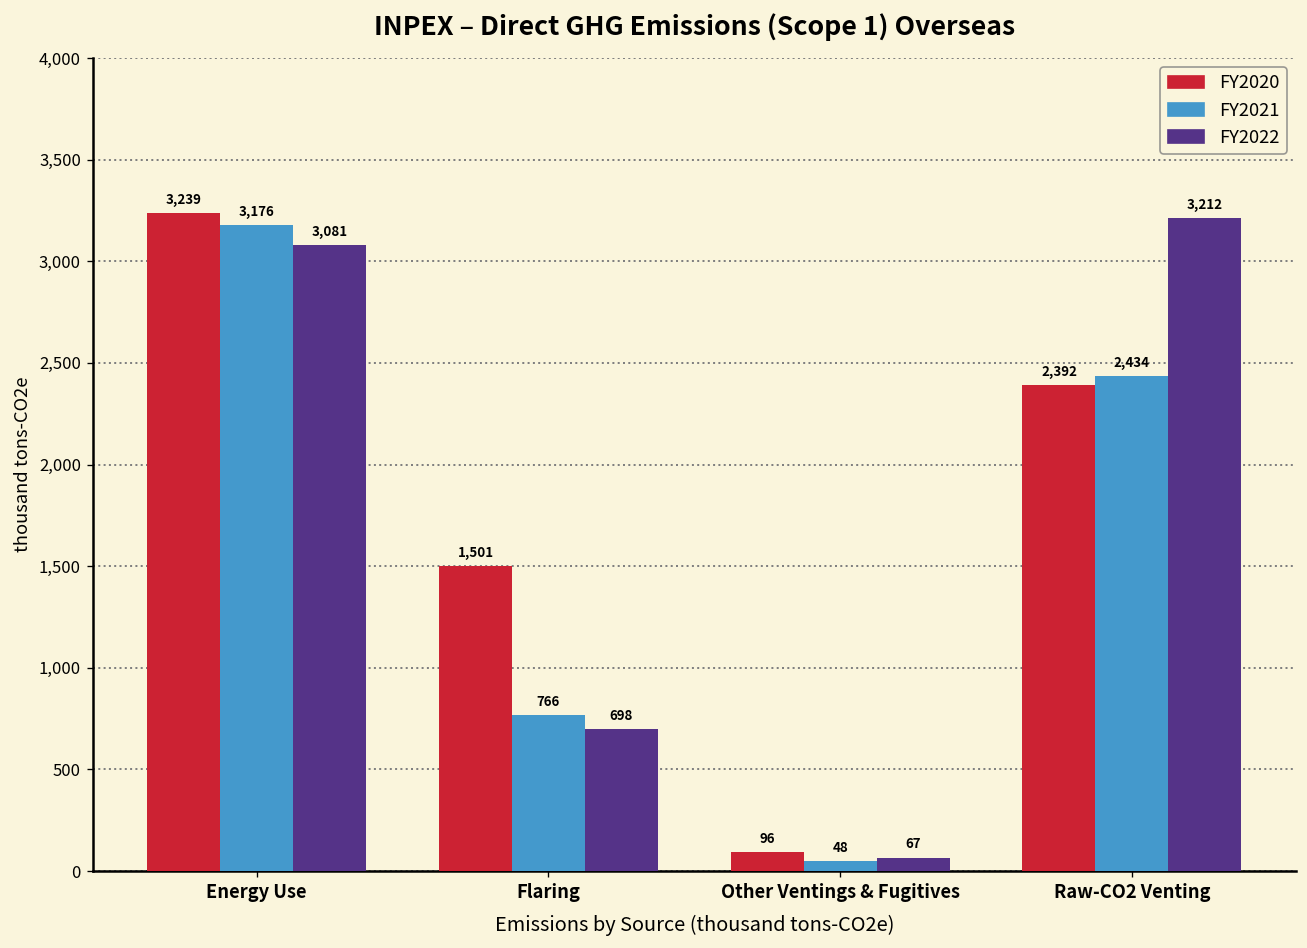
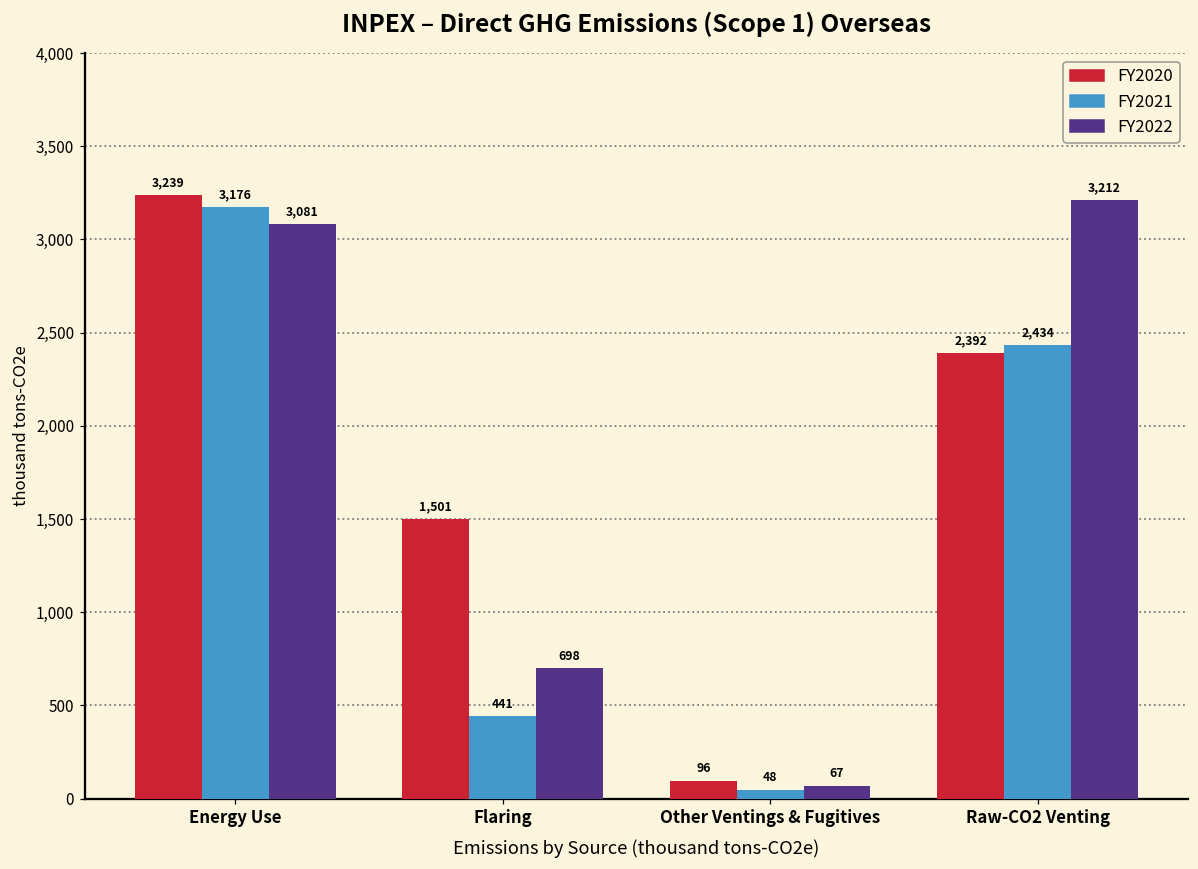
  {
    "FY2020": {
      "Energy Use": "3,239",
      "Flaring": "1,501",
      "Other Ventings & Fugitives": "96",
      "Raw-CO2 Venting": "2,392"
    },
    "FY2021": {
      "Energy Use": "3,176",
-     "Flaring": "766",
+     "Flaring": "441",
      "Other Ventings & Fugitives": "48",
      "Raw-CO2 Venting": "2,434"
    },
    "FY2022": {
      "Energy Use": "3,081",
      "Flaring": "698",
      "Other Ventings & Fugitives": "67",
      "Raw-CO2 Venting": "3,212"
    }
  }
